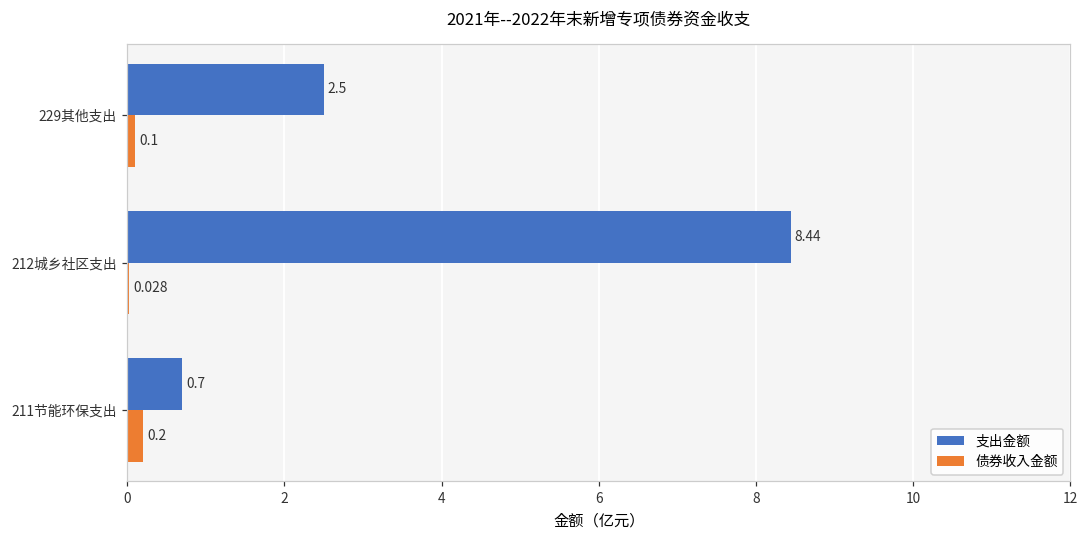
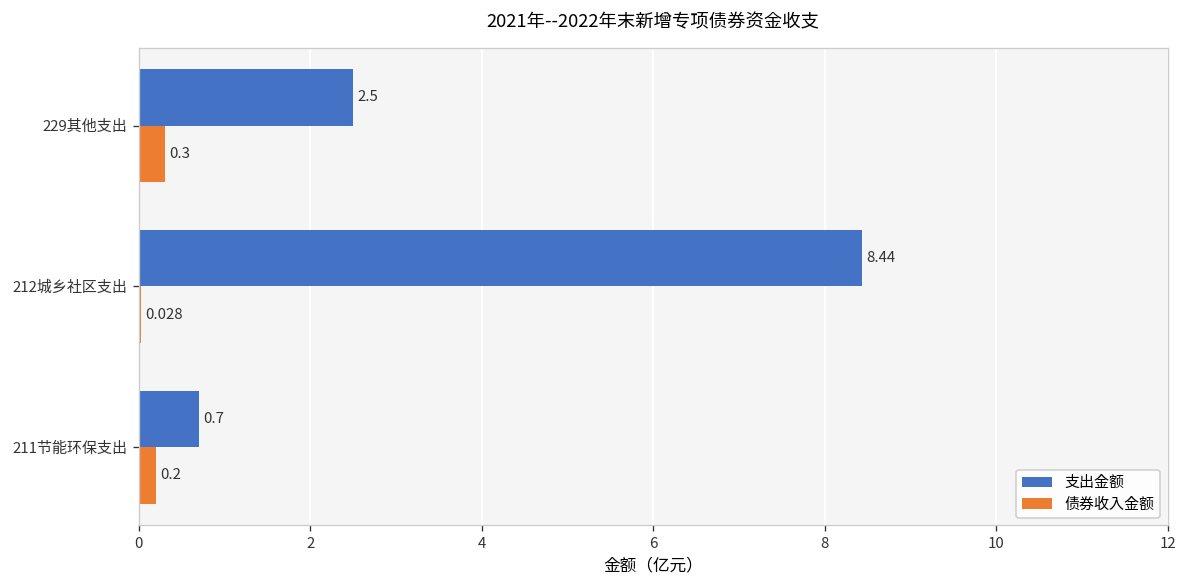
  {
    "支出金额": {
      "229其他支出": 2.5,
      "212城乡社区支出": 8.44,
      "211节能环保支出": 0.7
    },
    "债券收入金额": {
-     "229其他支出": 0.1,
+     "229其他支出": 0.3,
      "212城乡社区支出": 0.028,
      "211节能环保支出": 0.2
    }
  }
